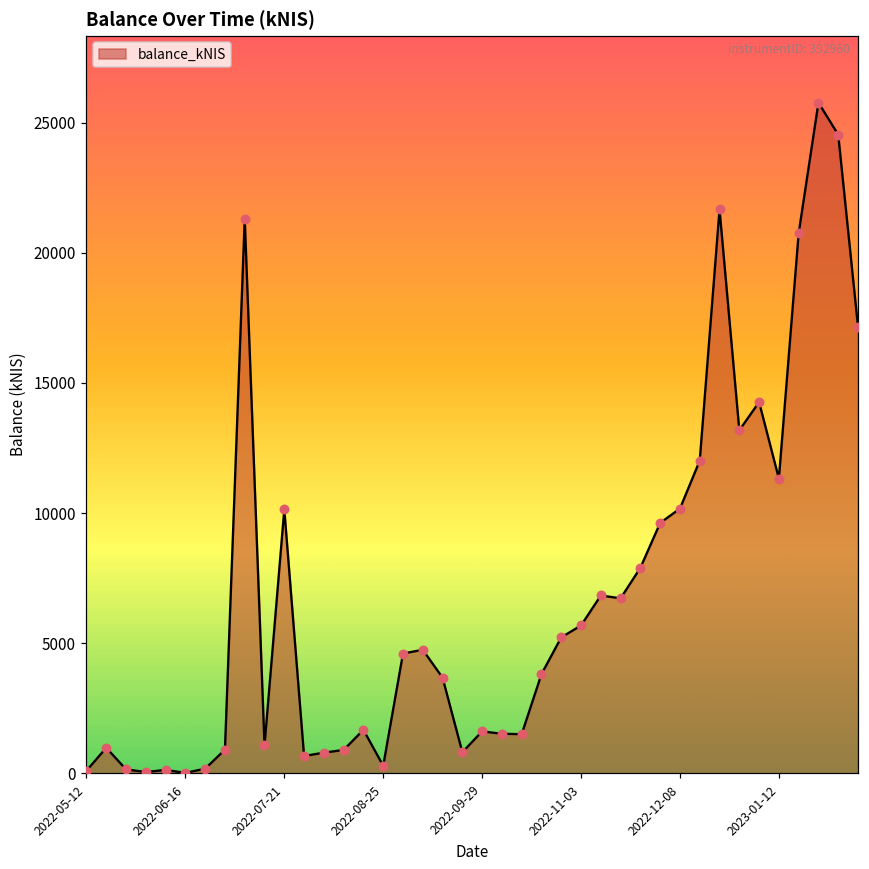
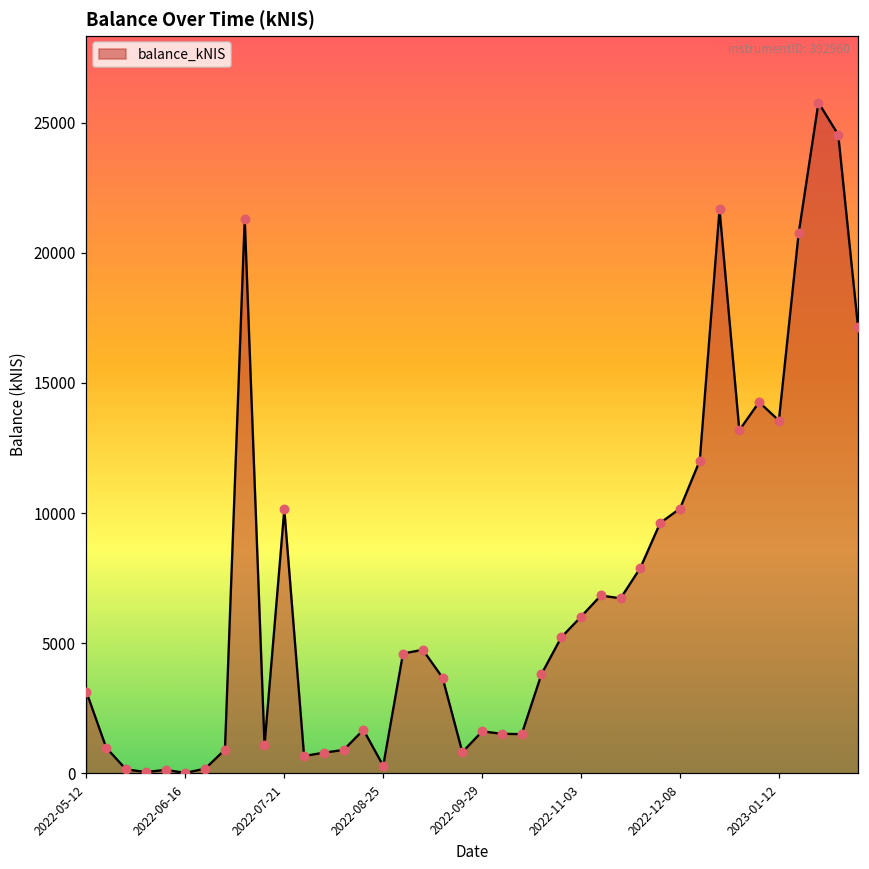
  {
-   "2022-05-12": 100,
+   "2022-05-12": 3100,
    "2022-06-16": 0,
    "2022-07-21": 10100,
    "2022-08-25": 300,
    "2022-09-29": 1600,
-   "2022-11-03": 5700,
+   "2022-11-03": 6000,
    "2022-12-08": 10200,
-   "2023-01-12": 11300
+   "2023-01-12": 13600
  }
